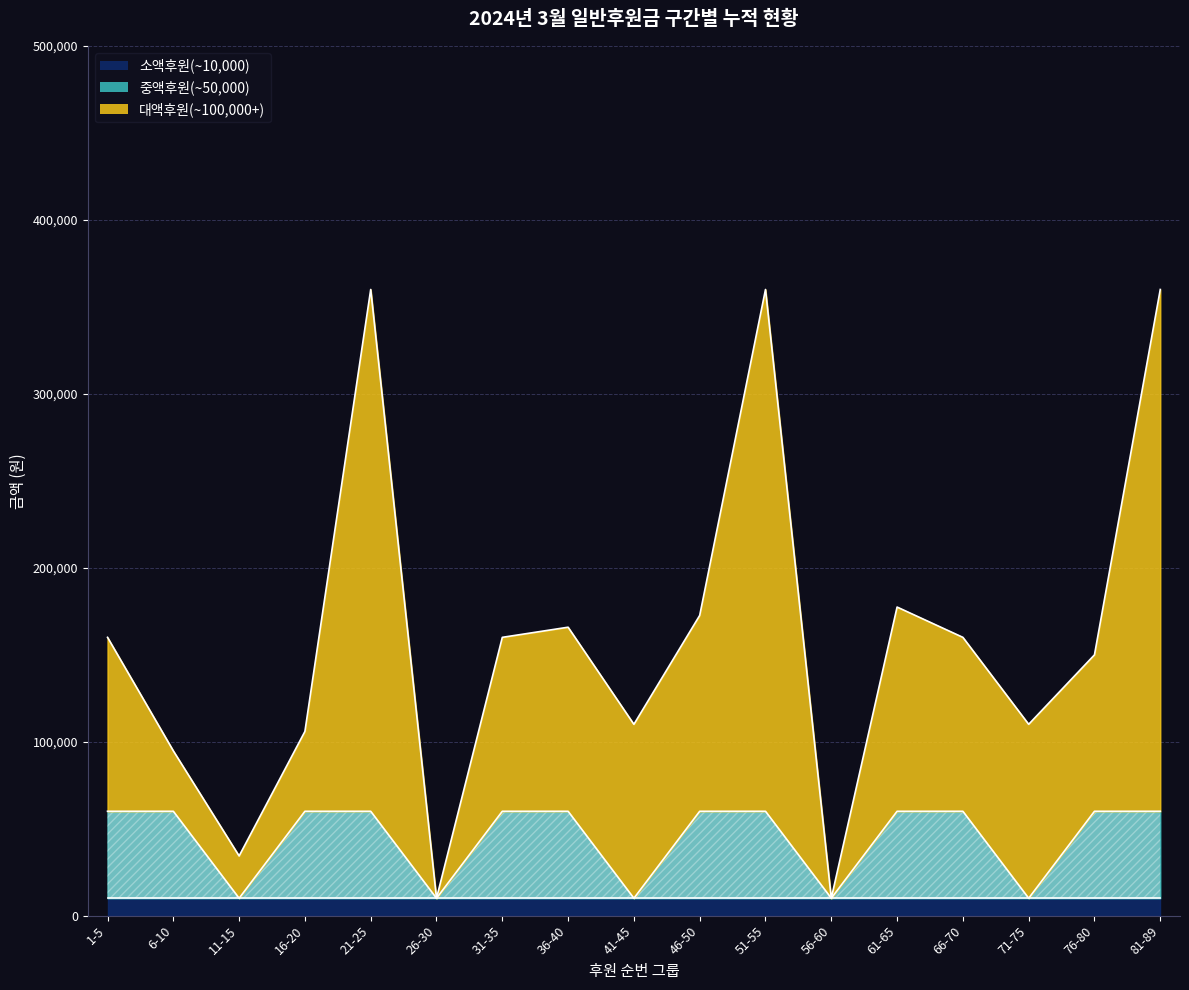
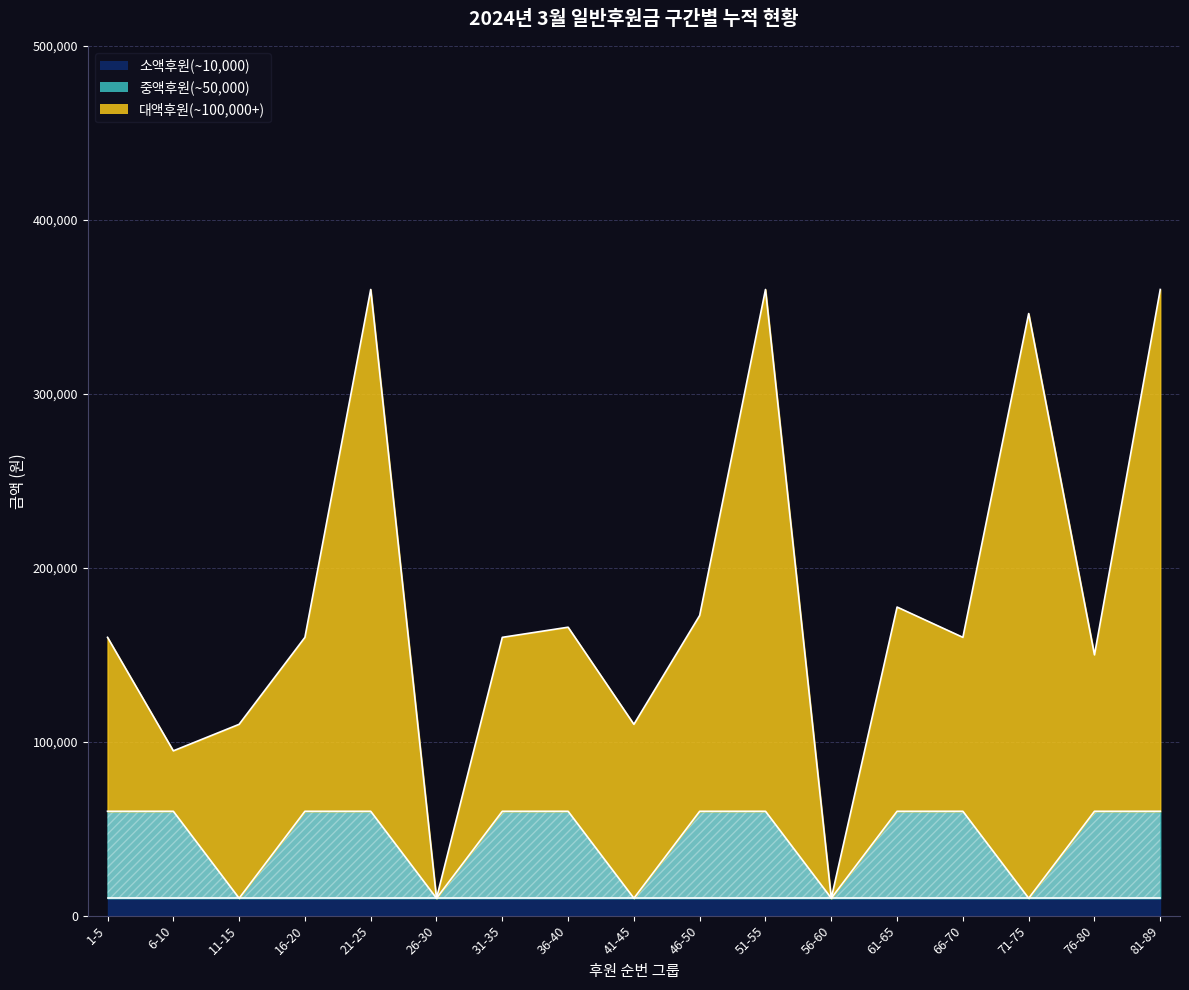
  {
    "소액후원(~10,000)": {
      "1-5": "10,000",
      "6-10": "10,000",
      "16-20": "10,000",
      "21-25": "10,000",
      "31-35": "10,000",
      "36-40": "10,000",
      "46-50": "10,000",
      "51-55": "10,000",
      "61-65": "10,000",
      "66-70": "10,000",
      "76-80": "10,000",
      "81-89": "10,000"
    },
    "중액후원(~50,000)": {
      "1-5": "50,000",
      "6-10": "50,000",
      "16-20": "50,000",
      "21-25": "50,000",
      "31-35": "50,000",
      "36-40": "50,000",
      "46-50": "50,000",
      "51-55": "50,000",
      "61-65": "50,000",
      "66-70": "50,000",
      "76-80": "50,000",
      "81-89": "50,000"
    },
    "대액후원(~100,000+)": {
      "1-5": "100,000",
      "6-10": "35,000",
-     "11-15": "24,000",
-     "16-20": "46,000",
+     "11-15": "100,000",
+     "16-20": "100,000",
      "21-25": "300,000",
      "31-35": "100,000",
      "36-40": "106,000",
      "41-45": "100,000",
      "46-50": "113,000",
      "51-55": "300,000",
      "61-65": "117,000",
      "66-70": "100,000",
-     "71-75": "100,000",
+     "71-75": "336,000",
      "76-80": "90,000",
      "81-89": "300,000"
    }
  }
